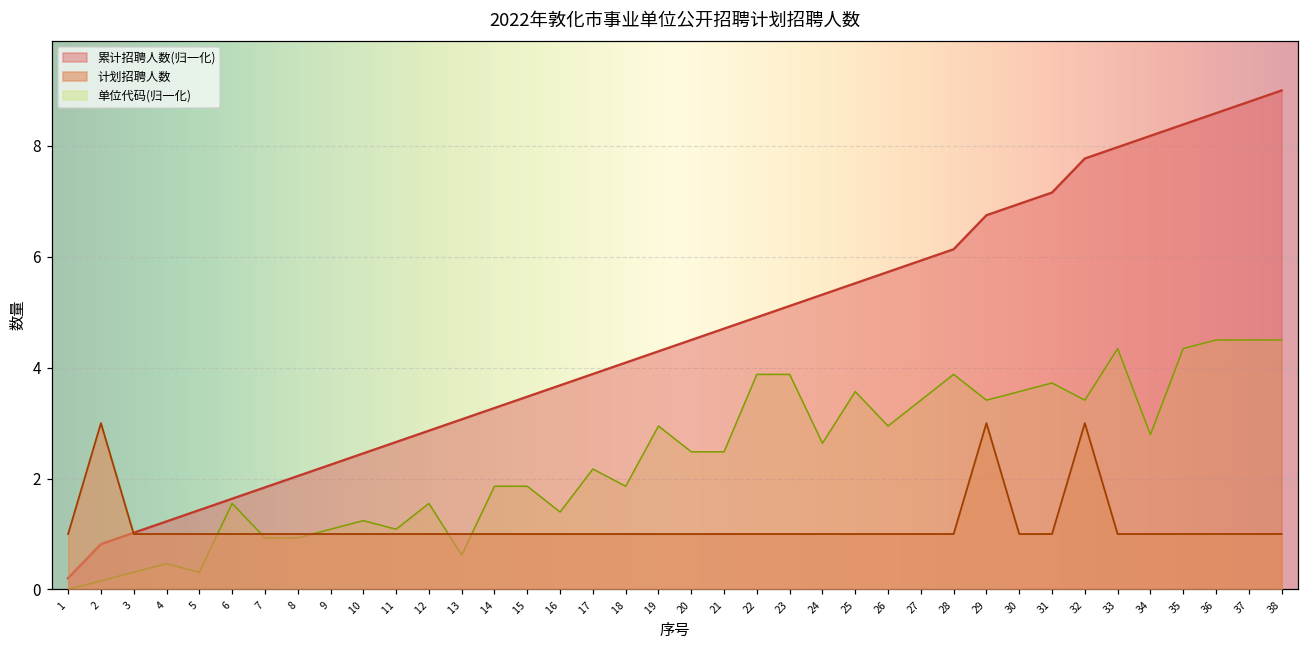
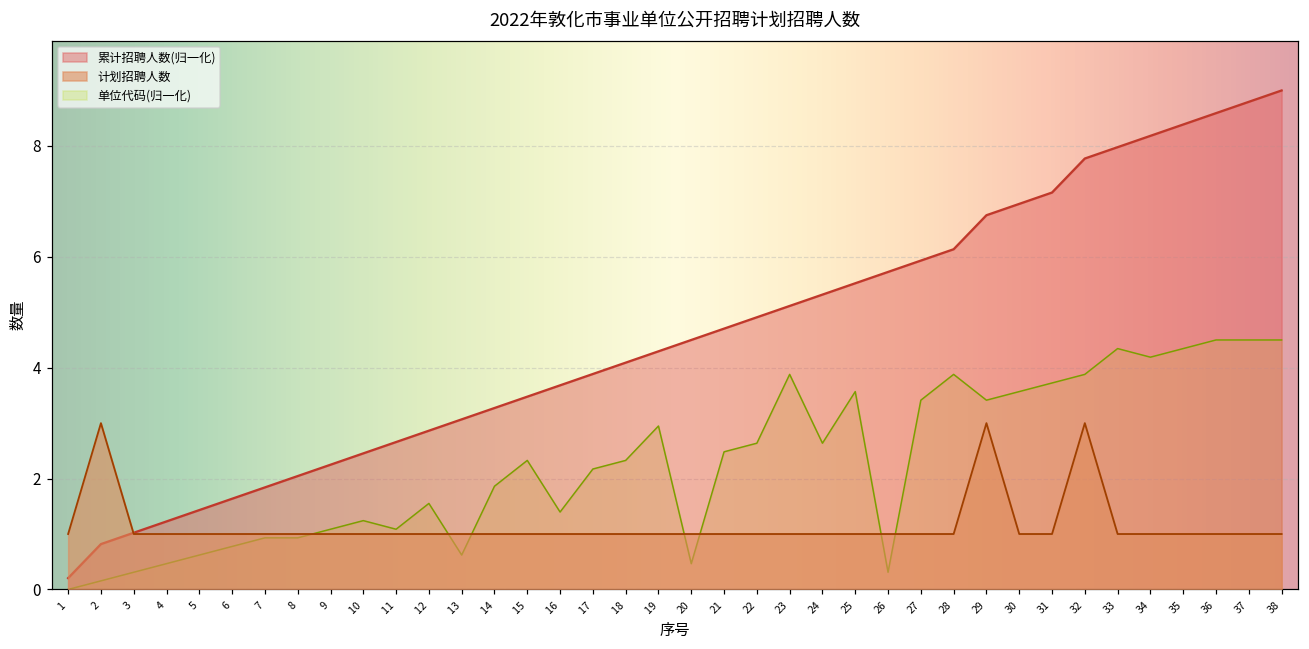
  {
    "单位代码(归一化)": {
      "1": 0.0,
      "2": 0.2,
      "3": 0.3,
      "4": 0.5,
-     "5": 0.3,
-     "6": 1.6,
+     "5": 0.6,
+     "6": 0.8,
      "7": 0.9,
      "8": 0.9,
      "9": 1.1,
      "10": 1.2,
      "11": 1.1,
      "12": 1.6,
      "13": 0.6,
      "14": 1.9,
-     "15": 1.9,
+     "15": 2.3,
      "16": 1.4,
      "17": 2.2,
-     "18": 1.9,
+     "18": 2.3,
      "19": 2.9,
-     "20": 2.5,
+     "20": 0.5,
      "21": 2.5,
-     "22": 3.9,
+     "22": 2.6,
      "23": 3.9,
      "24": 2.6,
      "25": 3.6,
-     "26": 2.9,
+     "26": 0.3,
      "27": 3.4,
      "28": 3.9,
      "29": 3.4,
      "30": 3.6,
      "31": 3.7,
-     "32": 3.4,
+     "32": 3.9,
      "33": 4.3,
-     "34": 2.8,
+     "34": 4.2,
      "35": 4.3,
      "36": 4.5,
      "37": 4.5,
      "38": 4.5
    }
  }
